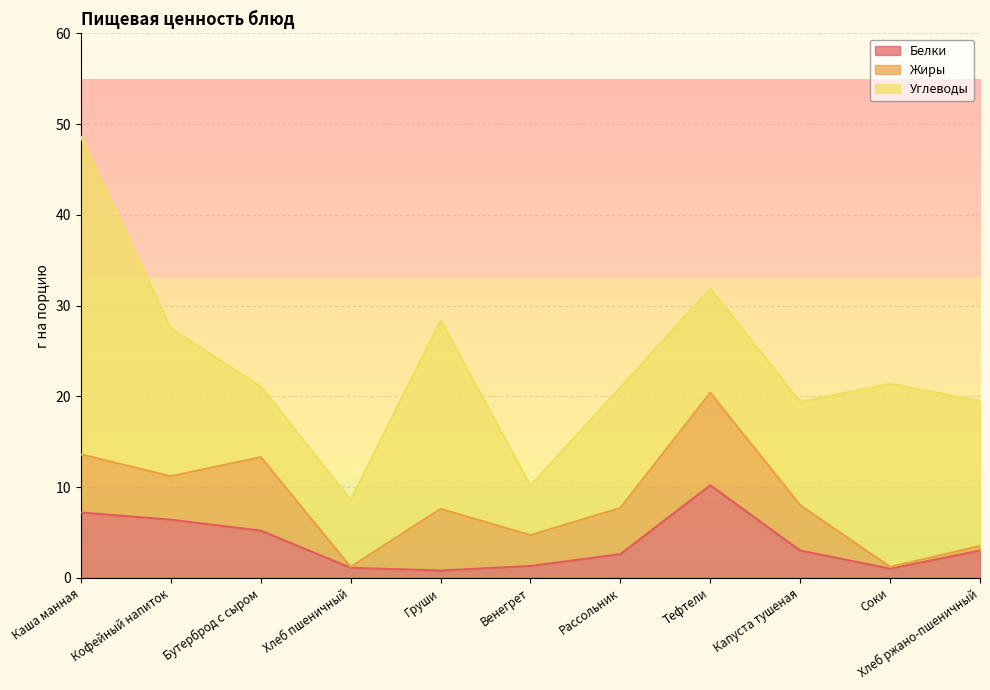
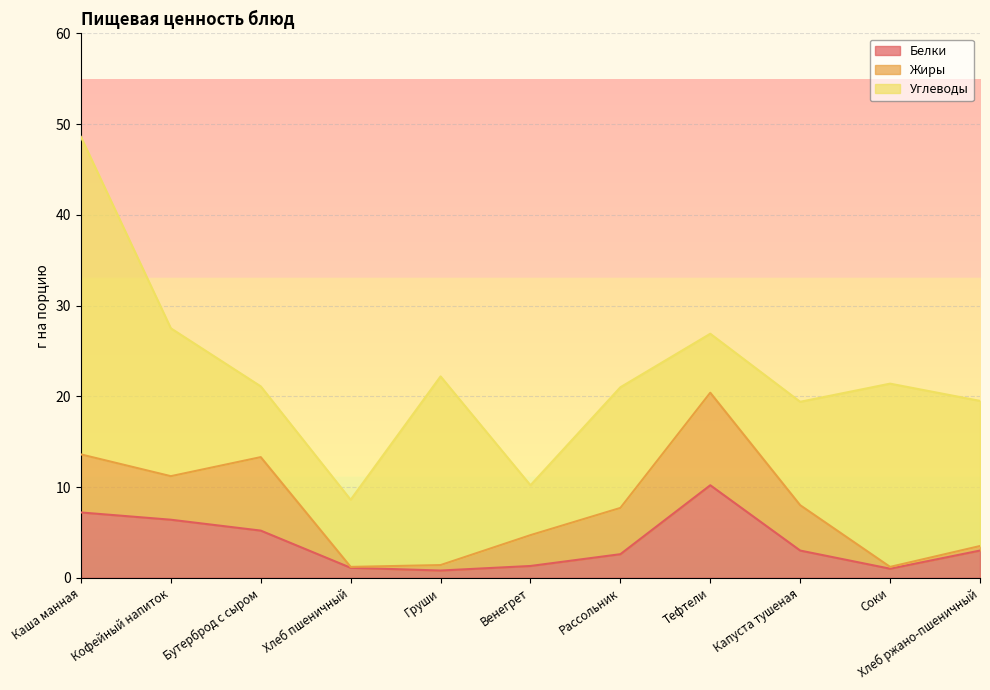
  {
    "Белки": {
      "Каша манная": 7,
      "Кофейный напиток": 6,
      "Бутерброд с сыром": 5,
      "Груши": 1,
      "Венегрет": 1,
      "Рассольник": 3,
      "Тефтели": 10,
      "Капуста тушеная": 3,
      "Хлеб ржано-пшеничный": 3
    },
    "Жиры": {
      "Каша манная": 6,
      "Кофейный напиток": 5,
      "Бутерброд с сыром": 8,
-     "Груши": 7,
+     "Груши": 1,
      "Венегрет": 3,
      "Рассольник": 5,
      "Тефтели": 10,
      "Капуста тушеная": 5,
      "Хлеб ржано-пшеничный": 1
    },
    "Углеводы": {
      "Каша манная": 35,
      "Кофейный напиток": 16,
      "Бутерброд с сыром": 8,
      "Хлеб пшеничный": 7,
      "Груши": 21,
      "Венегрет": 5,
      "Рассольник": 13,
-     "Тефтели": 12,
+     "Тефтели": 7,
      "Капуста тушеная": 11,
      "Соки": 20,
      "Хлеб ржано-пшеничный": 16
    }
  }
